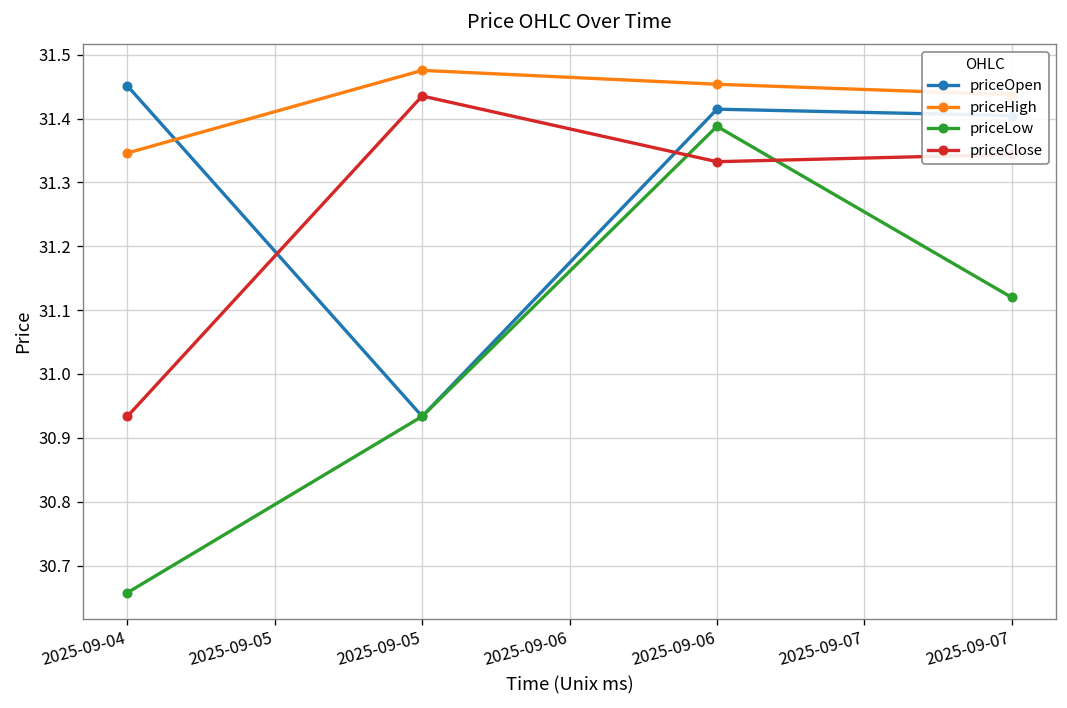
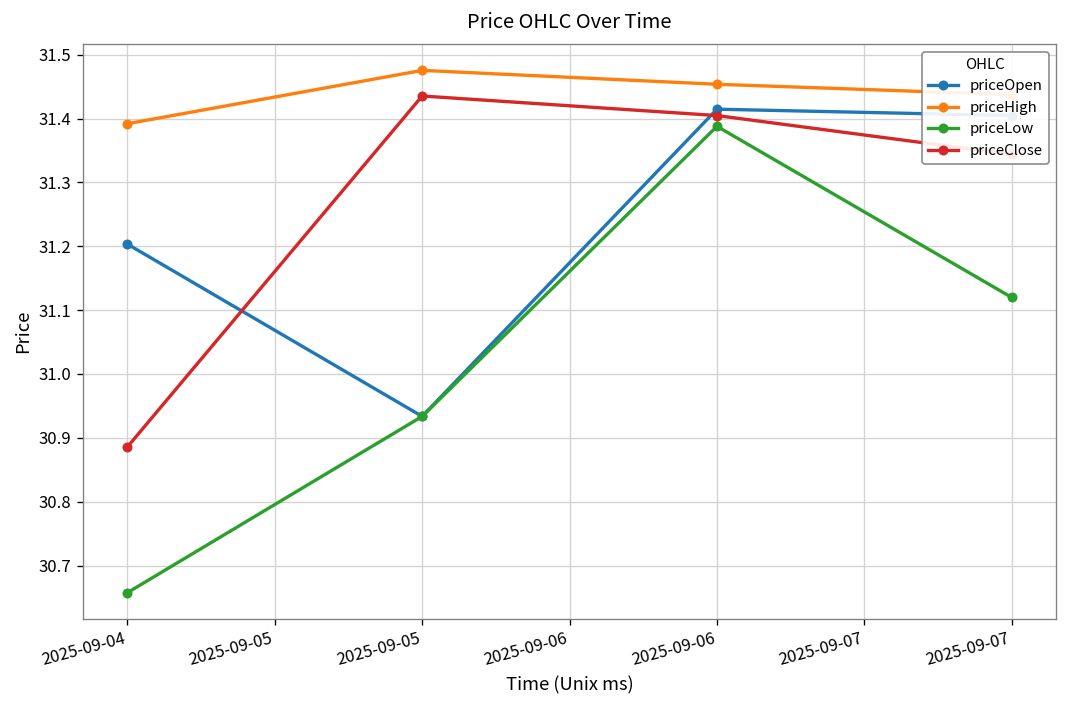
  {
    "priceOpen": {
-     "2025-09-04": 31.45,
+     "2025-09-04": 31.20,
      "2025-09-06": 31.41
    },
    "priceHigh": {
-     "2025-09-04": 31.35,
+     "2025-09-04": 31.39,
      "2025-09-05": 31.48,
      "2025-09-06": 31.45
    },
    "priceLow": {
      "2025-09-04": 30.66,
      "2025-09-06": 31.39,
      "2025-09-07": 31.12
    },
    "priceClose": {
-     "2025-09-04": 30.93,
+     "2025-09-04": 30.89,
      "2025-09-05": 31.44,
-     "2025-09-06": 31.33
+     "2025-09-06": 31.40
    }
  }
